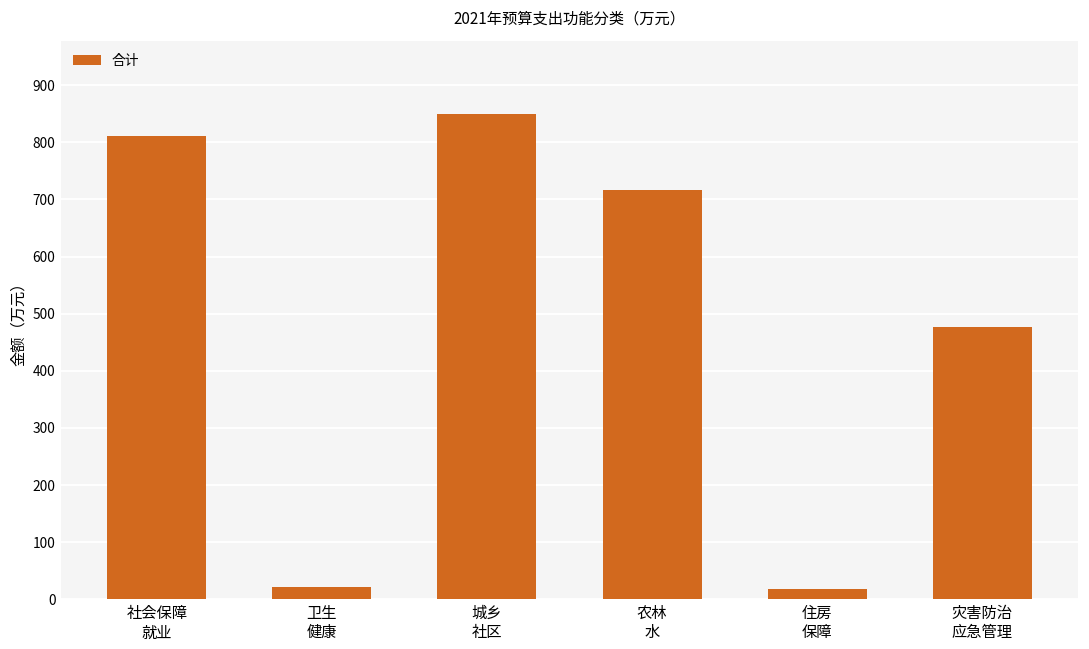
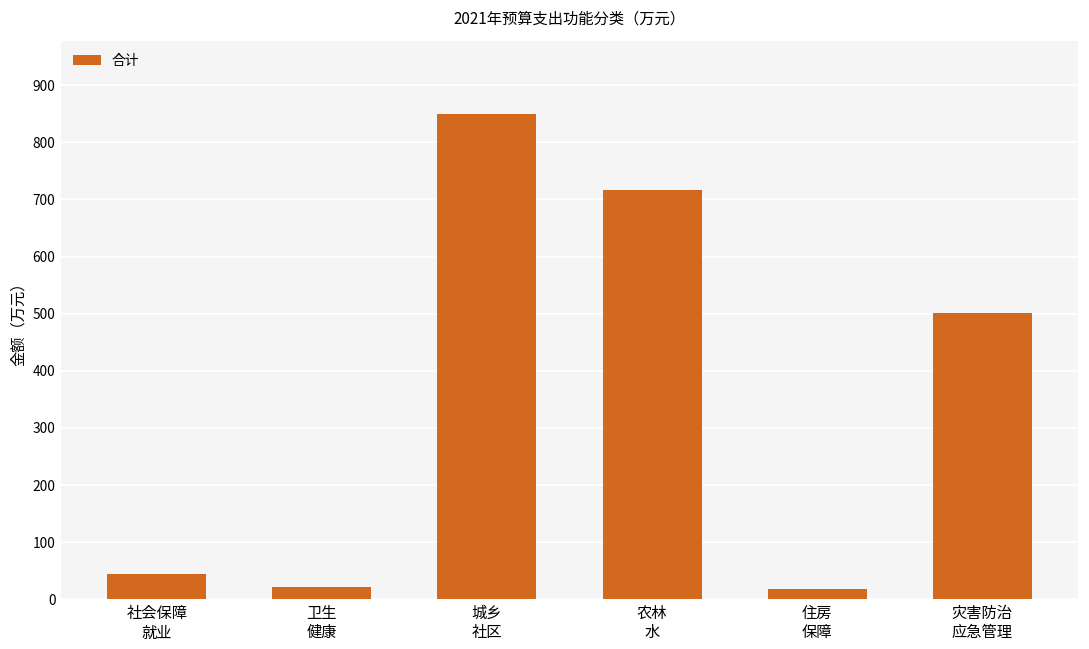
  {
-   "社会保障 就业": 810,
+   "社会保障 就业": 40,
    "卫生 健康": 20,
    "城乡 社区": 850,
    "农林 水": 720,
    "住房 保障": 20,
-   "灾害防治 应急管理": 480
+   "灾害防治 应急管理": 500
  }
